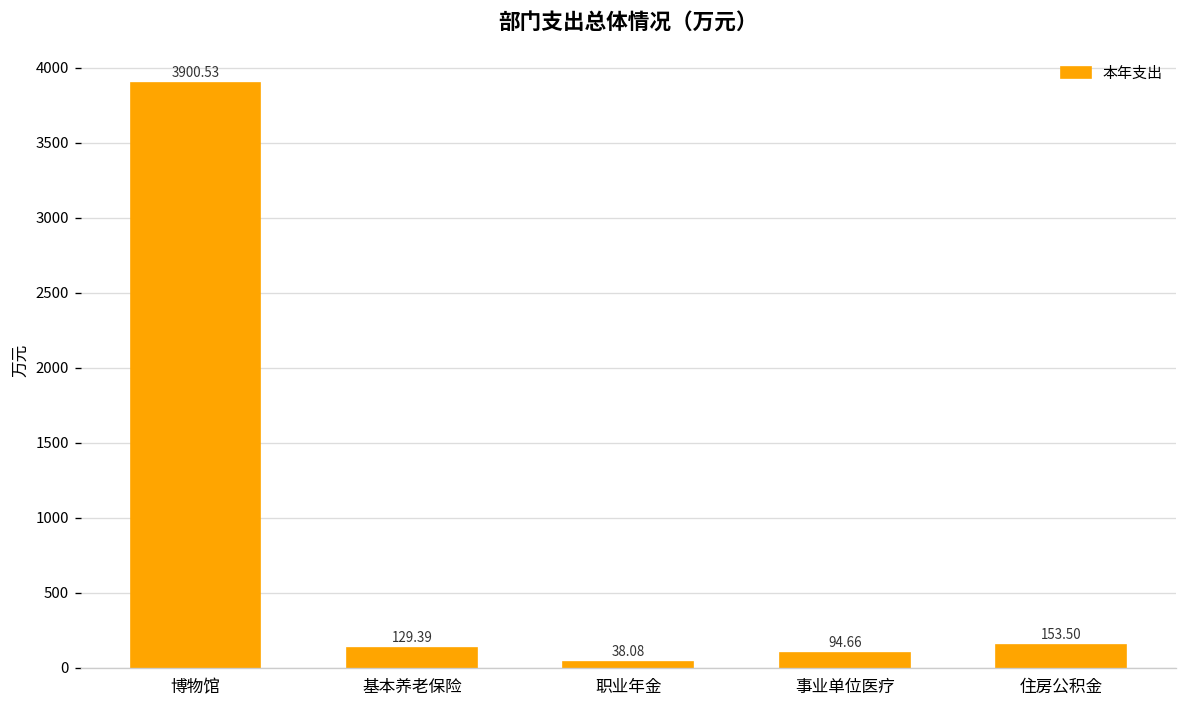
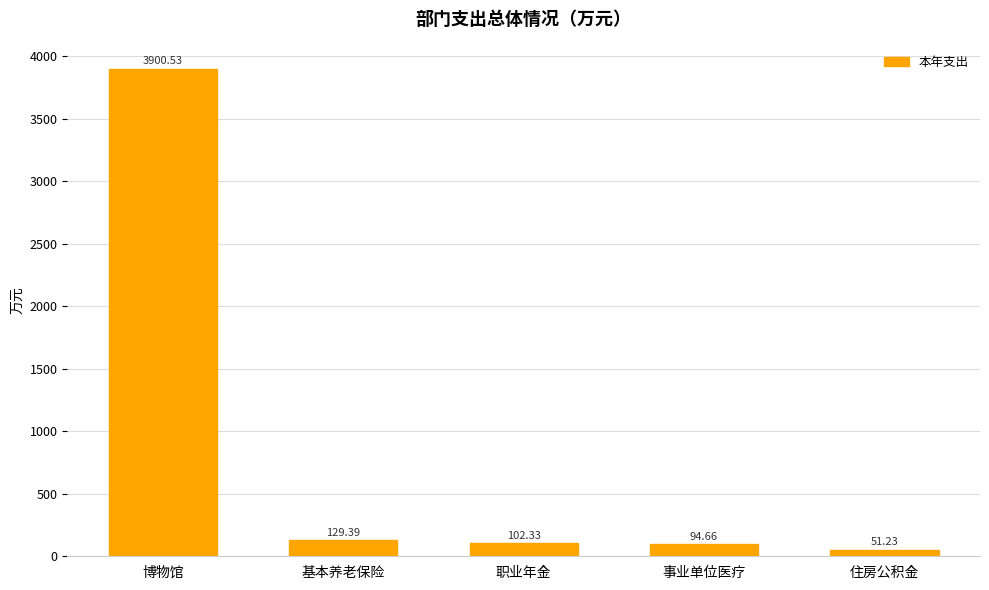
  {
    "博物馆": 3900.53,
    "基本养老保险": 129.39,
-   "职业年金": 38.08,
+   "职业年金": 102.33,
    "事业单位医疗": 94.66,
-   "住房公积金": 153.50
+   "住房公积金": 51.23
  }
